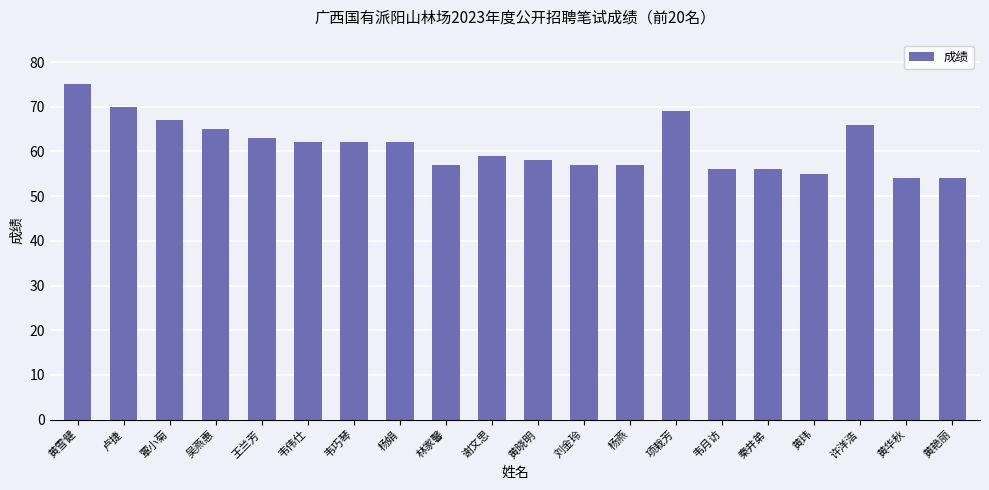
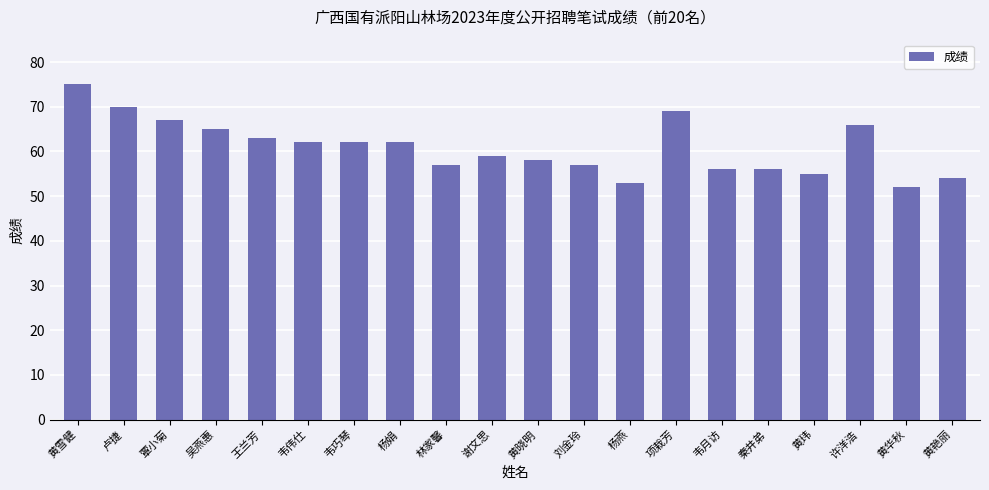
  {
    "黄雪健": 75,
    "卢捷": 70,
    "覃小菊": 67,
    "吴燕惠": 65,
    "王兰芳": 63,
    "韦伟仕": 62,
    "韦巧琴": 62,
    "杨娟": 62,
    "林家馨": 57,
    "谢文思": 59,
    "黄晓明": 58,
    "刘金玲": 57,
-   "杨燕": 57,
+   "杨燕": 53,
    "项栽芳": 69,
    "韦月访": 56,
    "秦井弟": 56,
    "黄玮": 55,
    "许洋浩": 66,
-   "黄华秋": 54,
+   "黄华秋": 52,
    "黄艳丽": 54
  }
